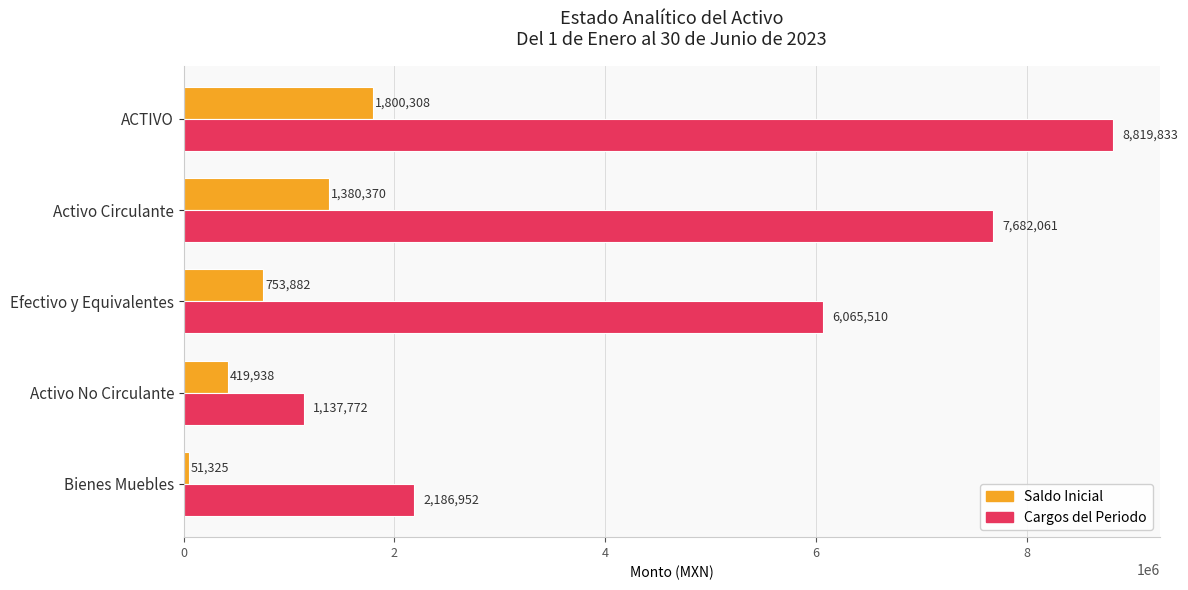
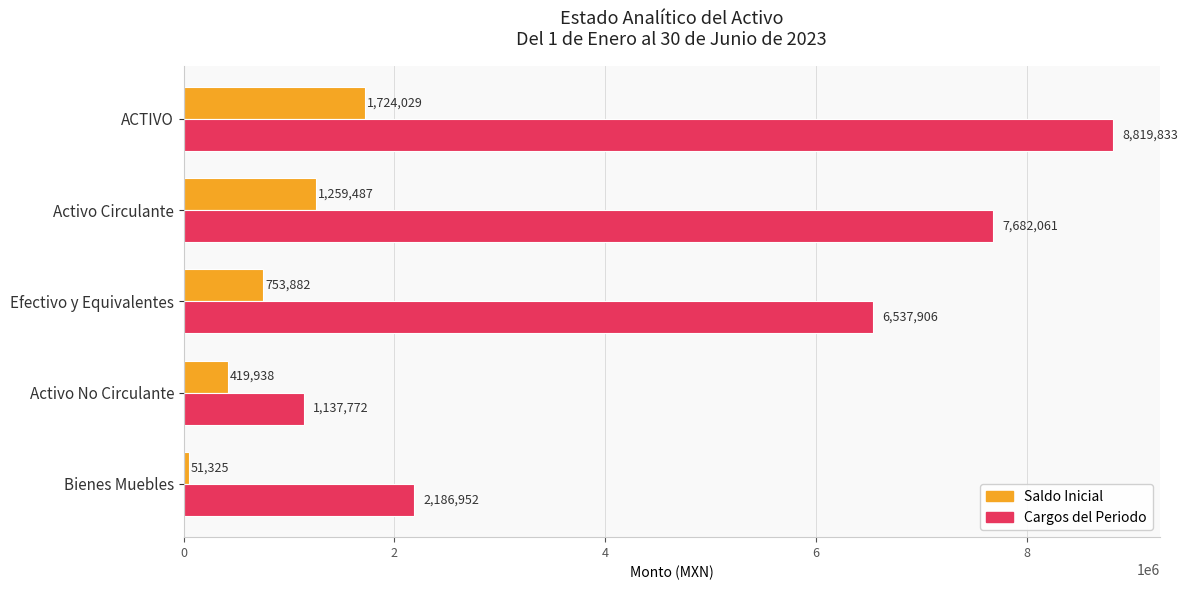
  {
    "Saldo Inicial": {
-     "ACTIVO": "1,800,308",
-     "Activo Circulante": "1,380,370",
+     "ACTIVO": "1,724,029",
+     "Activo Circulante": "1,259,487",
      "Efectivo y Equivalentes": "753,882",
      "Activo No Circulante": "419,938",
      "Bienes Muebles": "51,325"
    },
    "Cargos del Periodo": {
      "ACTIVO": "8,819,833",
      "Activo Circulante": "7,682,061",
-     "Efectivo y Equivalentes": "6,065,510",
+     "Efectivo y Equivalentes": "6,537,906",
      "Activo No Circulante": "1,137,772",
      "Bienes Muebles": "2,186,952"
    }
  }
